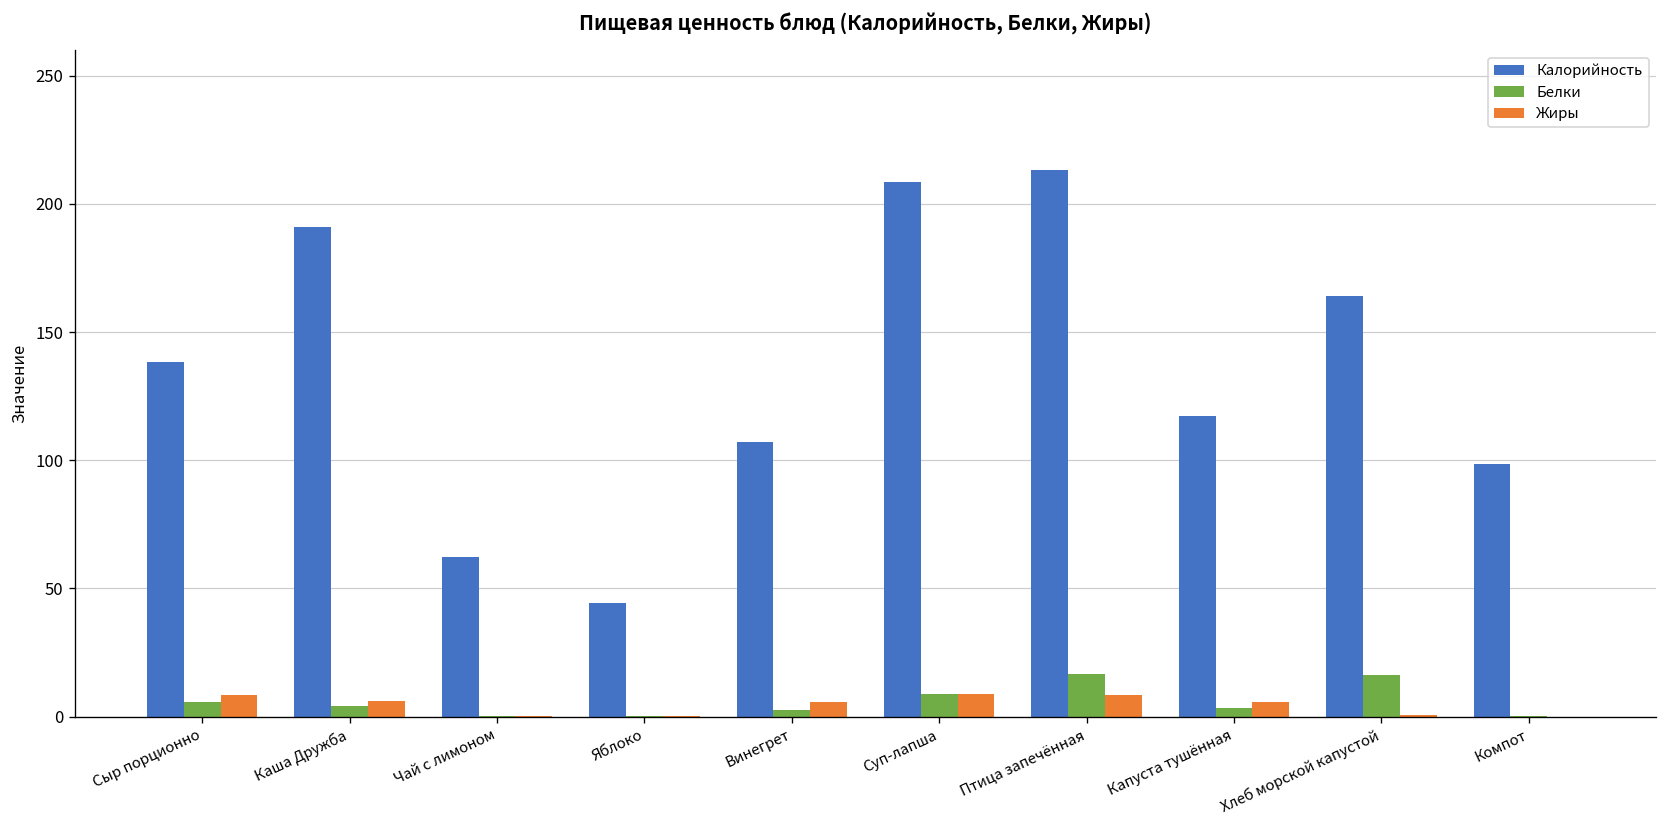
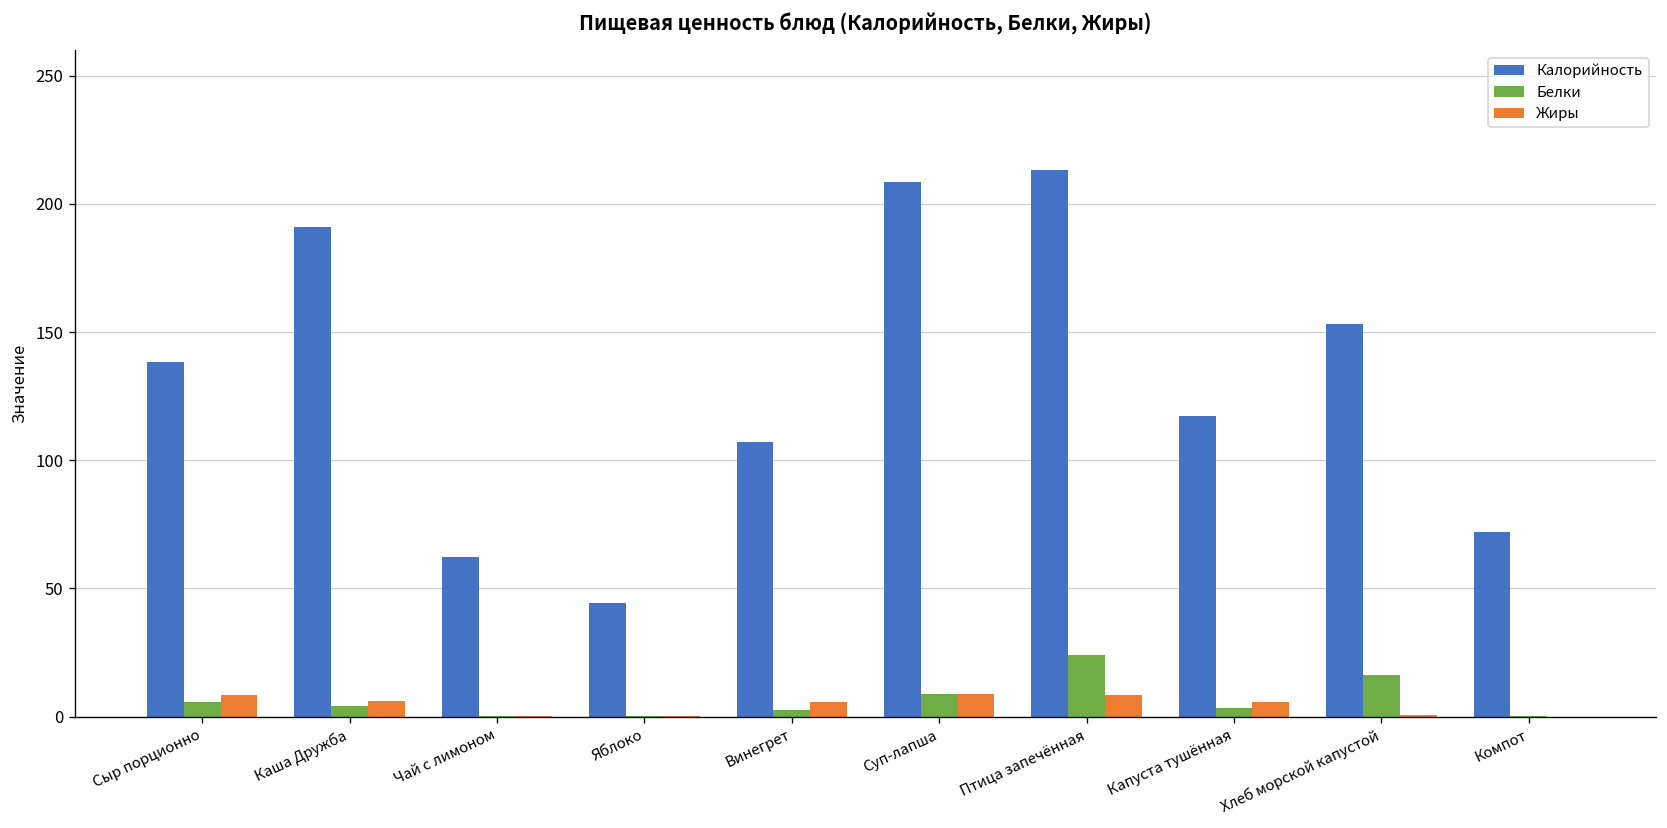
  {
    "Калорийность": {
      "Сыр порционно": 138,
      "Каша Дружба": 191,
      "Чай с лимоном": 62,
      "Яблоко": 44,
      "Винегрет": 107,
      "Суп-лапша": 208,
      "Птица запечённая": 213,
      "Капуста тушённая": 117,
-     "Хлеб морской капустой": 164,
-     "Компот": 99
+     "Хлеб морской капустой": 153,
+     "Компот": 72
    },
    "Белки": {
      "Сыр порционно": 6,
      "Каша Дружба": 4,
      "Винегрет": 3,
      "Суп-лапша": 9,
-     "Птица запечённая": 17,
+     "Птица запечённая": 24,
      "Капуста тушённая": 3,
      "Хлеб морской капустой": 16
    },
    "Жиры": {
      "Сыр порционно": 9,
      "Каша Дружба": 6,
      "Винегрет": 6,
      "Суп-лапша": 9,
      "Птица запечённая": 8,
      "Капуста тушённая": 6,
      "Компот": 0
    }
  }
